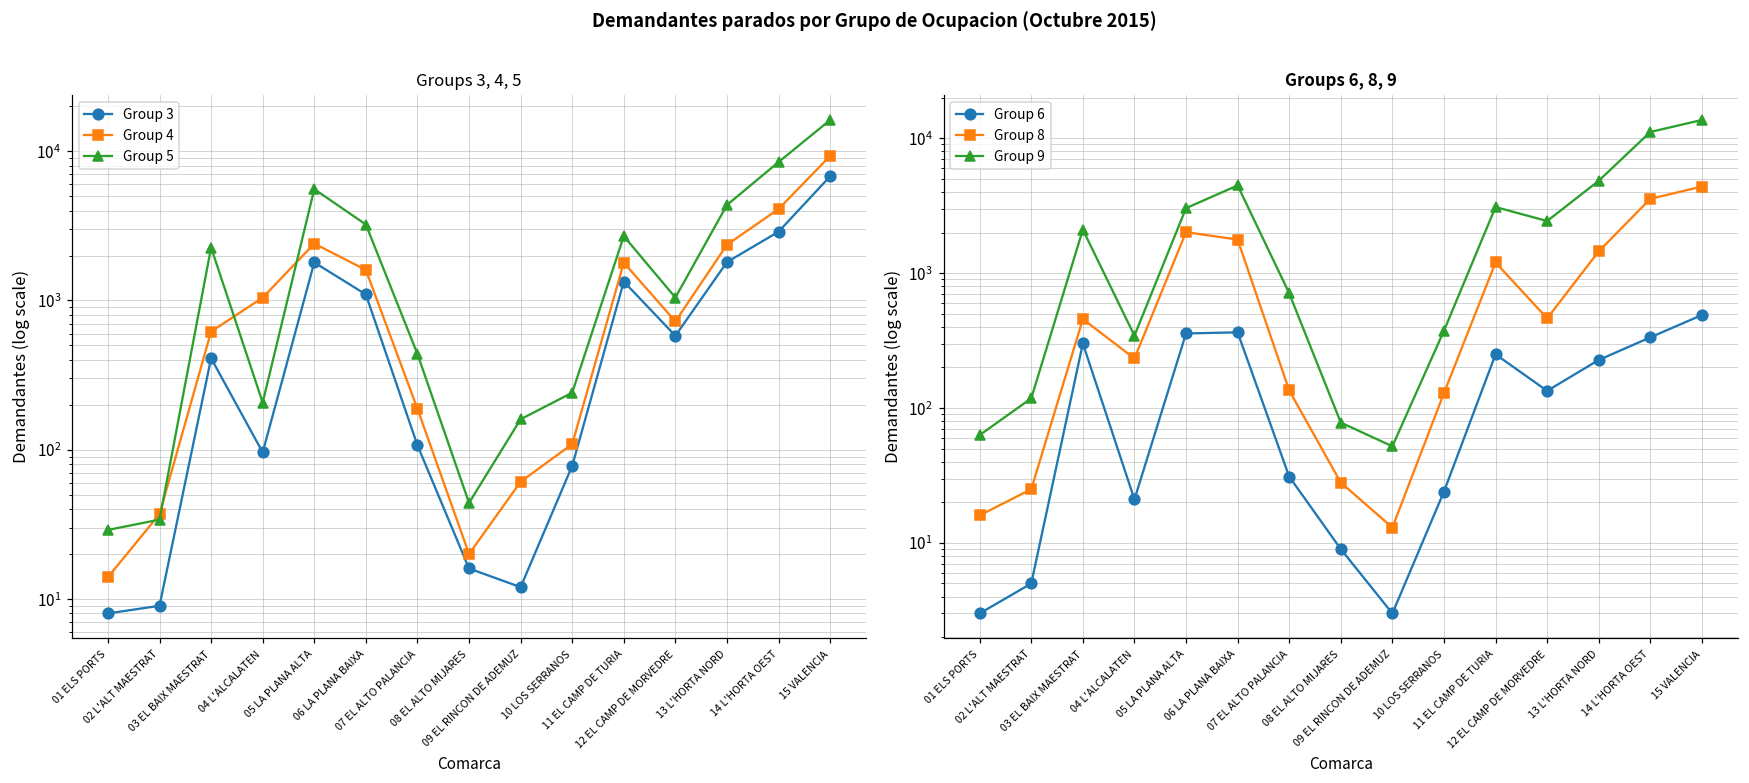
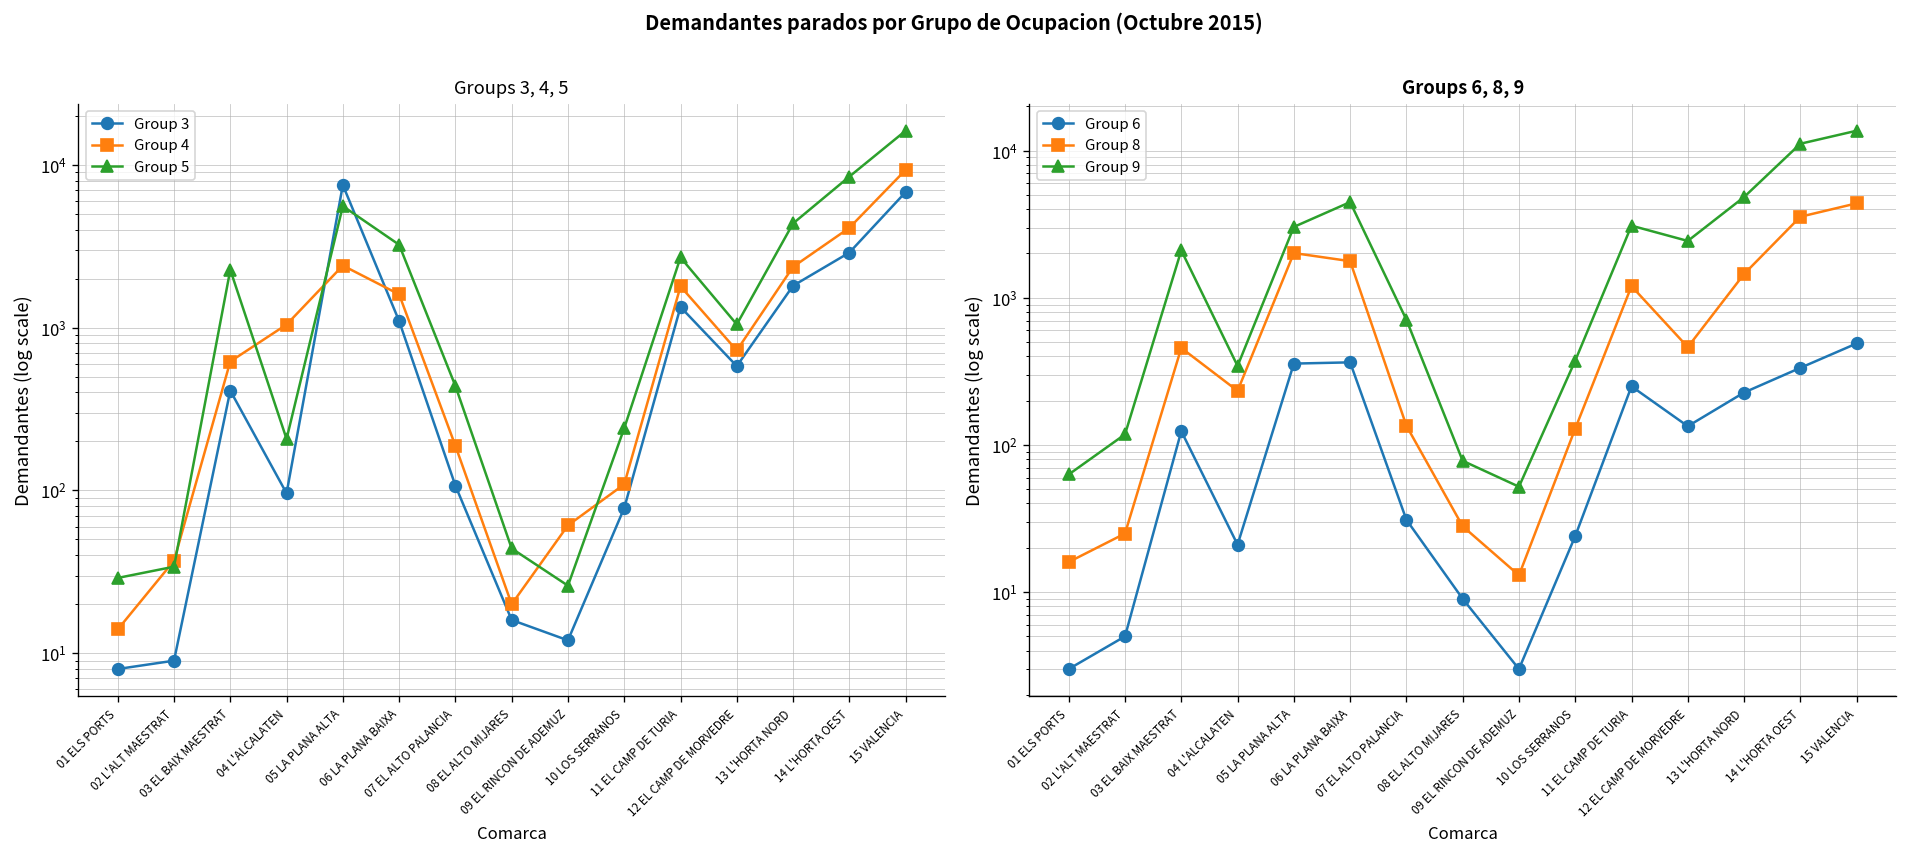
  {
    "Groups 3, 4, 5": {
      "Group 3": {
        "01 ELS PORTS": 8,
        "02 L'ALT MAESTRAT": 9,
        "03 EL BAIX MAESTRAT": 410,
        "04 L'ALCALATEN": 100,
-       "05 LA PLANA ALTA": 1800,
+       "05 LA PLANA ALTA": 8000,
        "06 LA PLANA BAIXA": 1100,
        "07 EL ALTO PALANCIA": 110,
        "08 EL ALTO MIJARES": 16,
        "09 EL RINCON DE ADEMUZ": 12,
        "10 LOS SERRANOS": 80,
        "11 EL CAMP DE TURIA": 1300,
        "12 EL CAMP DE MORVEDRE": 580,
        "13 L'HORTA NORD": 1800,
        "14 L'HORTA OEST": 2900,
        "15 VALENCIA": 7000
      },
      "Group 4": {
        "01 ELS PORTS": 14,
        "02 L'ALT MAESTRAT": 37,
        "03 EL BAIX MAESTRAT": 600,
        "04 L'ALCALATEN": 1000,
        "05 LA PLANA ALTA": 2400,
        "06 LA PLANA BAIXA": 1600,
        "07 EL ALTO PALANCIA": 190,
        "08 EL ALTO MIJARES": 20,
        "09 EL RINCON DE ADEMUZ": 60,
        "10 LOS SERRANOS": 110,
        "11 EL CAMP DE TURIA": 1800,
        "12 EL CAMP DE MORVEDRE": 700,
        "13 L'HORTA NORD": 2400,
        "14 L'HORTA OEST": 4100,
        "15 VALENCIA": 9000
      },
      "Group 5": {
        "01 ELS PORTS": 29,
        "02 L'ALT MAESTRAT": 34,
        "03 EL BAIX MAESTRAT": 2300,
        "04 L'ALCALATEN": 210,
        "05 LA PLANA ALTA": 5600,
        "06 LA PLANA BAIXA": 3200,
        "07 EL ALTO PALANCIA": 440,
        "08 EL ALTO MIJARES": 44,
-       "09 EL RINCON DE ADEMUZ": 160,
+       "09 EL RINCON DE ADEMUZ": 26,
        "10 LOS SERRANOS": 240,
        "11 EL CAMP DE TURIA": 2700,
        "12 EL CAMP DE MORVEDRE": 1000,
        "13 L'HORTA NORD": 4400,
        "14 L'HORTA OEST": 8000,
        "15 VALENCIA": 16000
      }
    },
    "Groups 6, 8, 9": {
      "Group 6": {
        "01 ELS PORTS": 3,
        "02 L'ALT MAESTRAT": 5,
-       "03 EL BAIX MAESTRAT": 300,
+       "03 EL BAIX MAESTRAT": 120,
        "04 L'ALCALATEN": 21,
        "05 LA PLANA ALTA": 360,
        "06 LA PLANA BAIXA": 360,
        "07 EL ALTO PALANCIA": 31,
        "08 EL ALTO MIJARES": 9,
        "09 EL RINCON DE ADEMUZ": 3,
        "10 LOS SERRANOS": 24,
        "11 EL CAMP DE TURIA": 250,
        "12 EL CAMP DE MORVEDRE": 130,
        "13 L'HORTA NORD": 230,
        "14 L'HORTA OEST": 330,
        "15 VALENCIA": 490
      },
      "Group 8": {
        "01 ELS PORTS": 16,
        "02 L'ALT MAESTRAT": 25,
        "03 EL BAIX MAESTRAT": 460,
        "04 L'ALCALATEN": 230,
        "05 LA PLANA ALTA": 2000,
        "06 LA PLANA BAIXA": 1800,
        "07 EL ALTO PALANCIA": 140,
        "08 EL ALTO MIJARES": 28,
        "09 EL RINCON DE ADEMUZ": 13,
        "10 LOS SERRANOS": 130,
        "11 EL CAMP DE TURIA": 1200,
        "12 EL CAMP DE MORVEDRE": 460,
        "13 L'HORTA NORD": 1500,
        "14 L'HORTA OEST": 3600,
        "15 VALENCIA": 4400
      },
      "Group 9": {
        "01 ELS PORTS": 60,
        "02 L'ALT MAESTRAT": 120,
        "03 EL BAIX MAESTRAT": 2100,
        "04 L'ALCALATEN": 340,
        "05 LA PLANA ALTA": 3000,
        "06 LA PLANA BAIXA": 4500,
        "07 EL ALTO PALANCIA": 700,
        "08 EL ALTO MIJARES": 80,
        "09 EL RINCON DE ADEMUZ": 52,
        "10 LOS SERRANOS": 370,
        "11 EL CAMP DE TURIA": 3100,
        "12 EL CAMP DE MORVEDRE": 2400,
        "13 L'HORTA NORD": 4800,
        "14 L'HORTA OEST": 11000,
        "15 VALENCIA": 14000
      }
    }
  }
